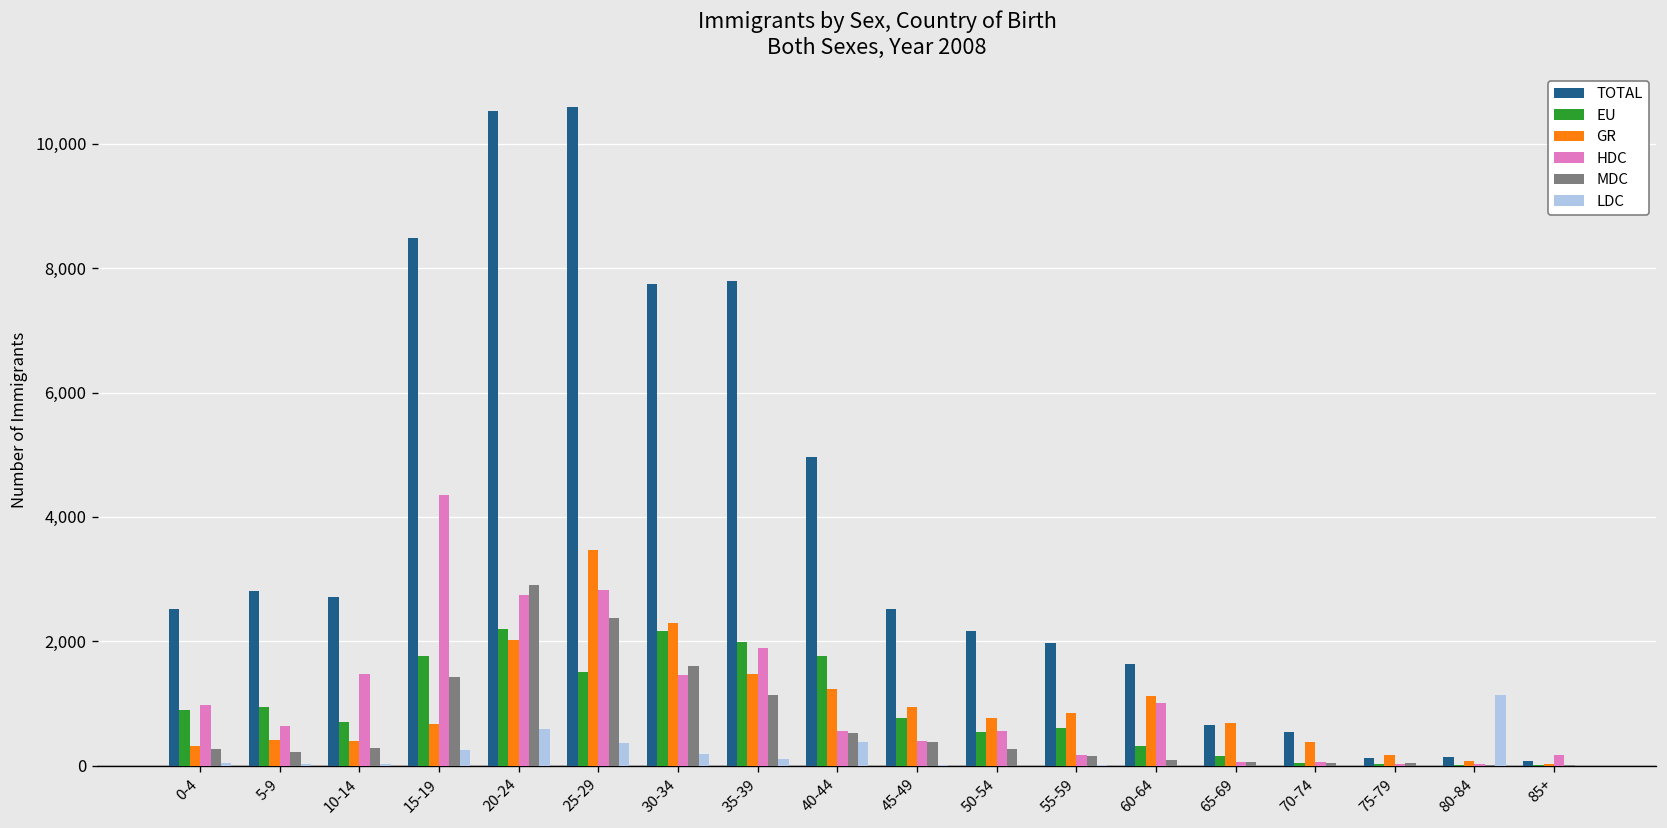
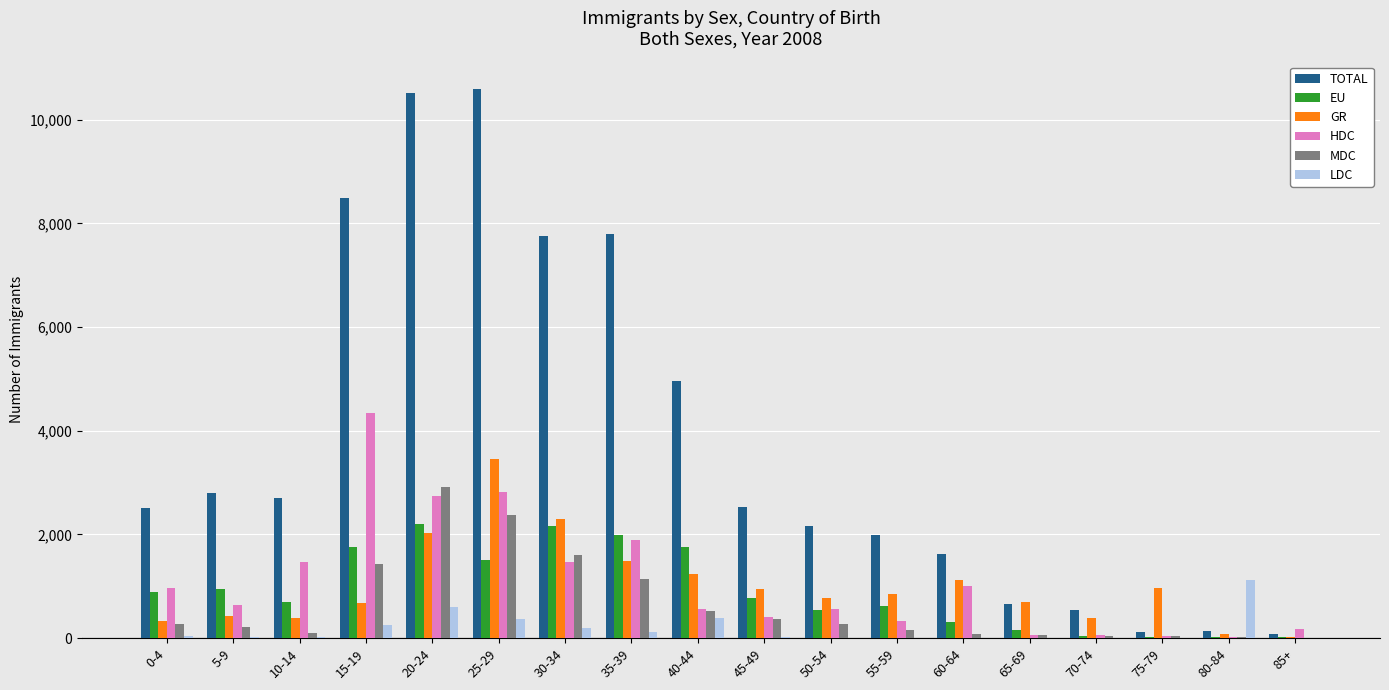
  {
    "TOTAL": {
      "0-4": "2,500",
      "5-9": "2,800",
      "10-14": "2,700",
      "15-19": "8,500",
      "20-24": "10,500",
      "25-29": "10,600",
      "30-34": "7,800",
      "35-39": "7,800",
      "40-44": "5,000",
      "45-49": "2,500",
      "50-54": "2,200",
      "55-59": "2,000",
      "60-64": "1,600",
      "65-69": "700",
      "70-74": "500",
      "75-79": "100",
      "80-84": "100",
      "85+": "100"
    },
    "EU": {
      "0-4": "900",
      "5-9": "1,000",
      "10-14": "700",
      "15-19": "1,800",
      "20-24": "2,200",
      "25-29": "1,500",
      "30-34": "2,200",
      "35-39": "2,000",
      "40-44": "1,800",
      "45-49": "800",
      "50-54": "500",
      "55-59": "600",
      "60-64": "300",
      "65-69": "200"
    },
    "GR": {
      "0-4": "300",
      "5-9": "400",
      "10-14": "400",
      "15-19": "700",
      "20-24": "2,000",
      "25-29": "3,500",
      "30-34": "2,300",
      "35-39": "1,500",
      "40-44": "1,200",
      "45-49": "900",
      "50-54": "800",
      "55-59": "900",
      "60-64": "1,100",
      "65-69": "700",
      "70-74": "400",
-     "75-79": "200",
+     "75-79": "1,000",
      "80-84": "100"
    },
    "HDC": {
      "0-4": "1,000",
      "5-9": "600",
      "10-14": "1,500",
      "15-19": "4,300",
      "20-24": "2,700",
      "25-29": "2,800",
      "30-34": "1,500",
      "35-39": "1,900",
      "40-44": "600",
      "45-49": "400",
      "50-54": "600",
-     "55-59": "200",
+     "55-59": "300",
      "60-64": "1,000",
      "65-69": "100",
      "70-74": "100",
      "85+": "200"
    },
    "MDC": {
      "0-4": "300",
      "5-9": "200",
-     "10-14": "300",
+     "10-14": "100",
      "15-19": "1,400",
      "20-24": "2,900",
      "25-29": "2,400",
      "30-34": "1,600",
      "35-39": "1,100",
      "40-44": "500",
      "45-49": "400",
      "50-54": "300",
      "55-59": "200",
      "60-64": "100",
      "65-69": "100"
    },
    "LDC": {
      "15-19": "300",
      "20-24": "600",
      "25-29": "400",
      "30-34": "200",
      "35-39": "100",
      "40-44": "400",
      "80-84": "1,100"
    }
  }
